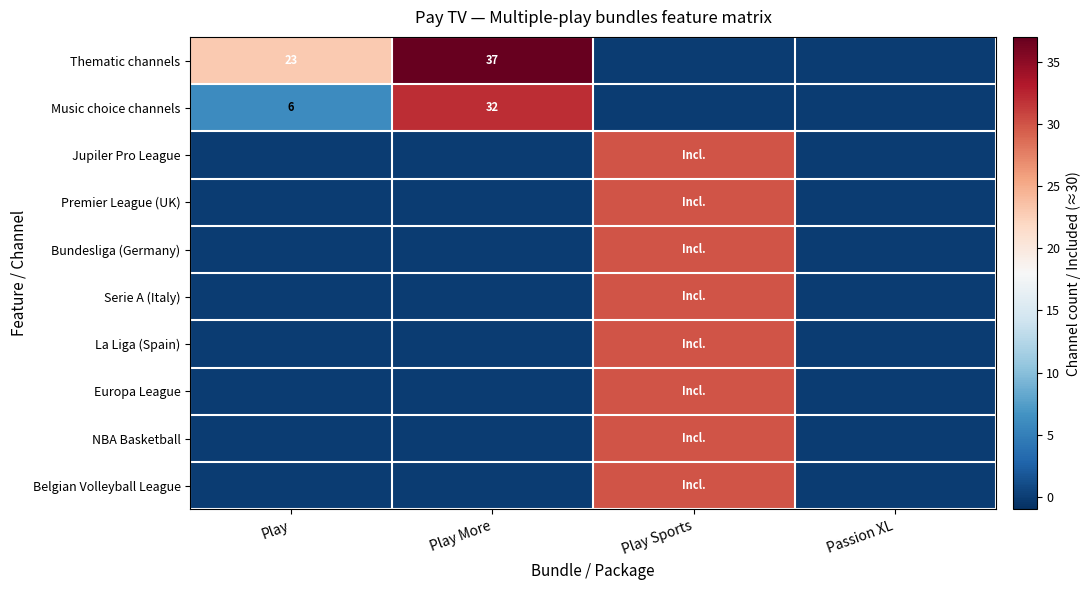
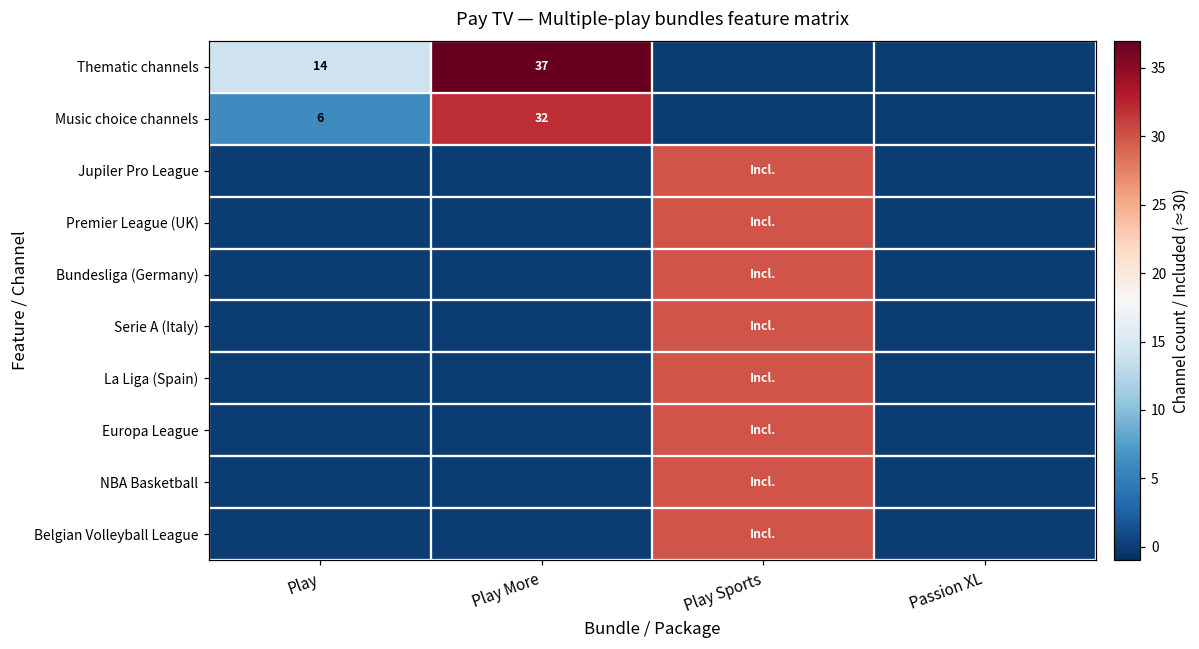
  {
    "Thematic channels": {
-     "Play": 23,
+     "Play": 14,
      "Play More": 37
    },
    "Music choice channels": {
      "Play": 6,
      "Play More": 32
    }
  }
